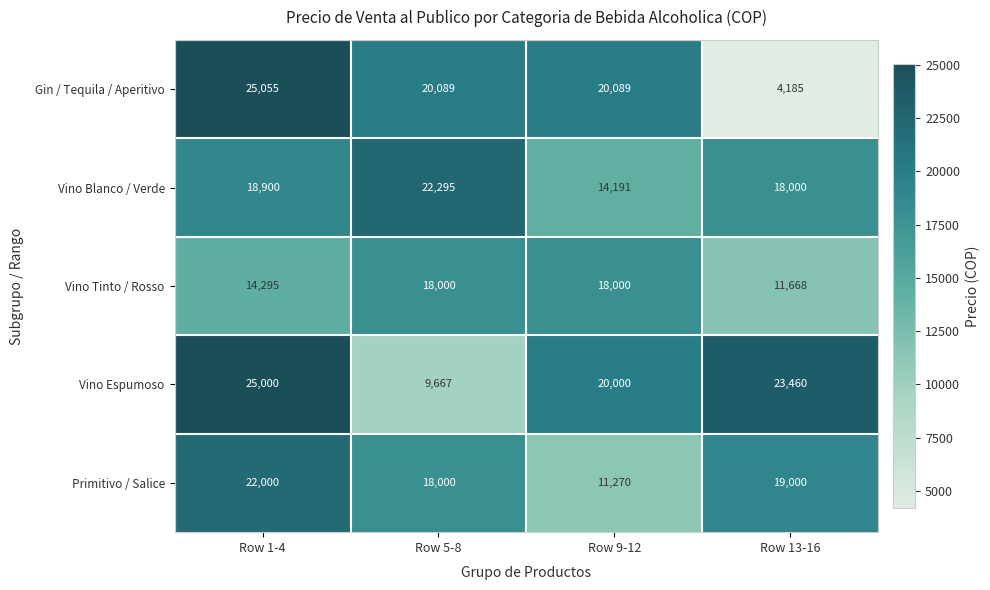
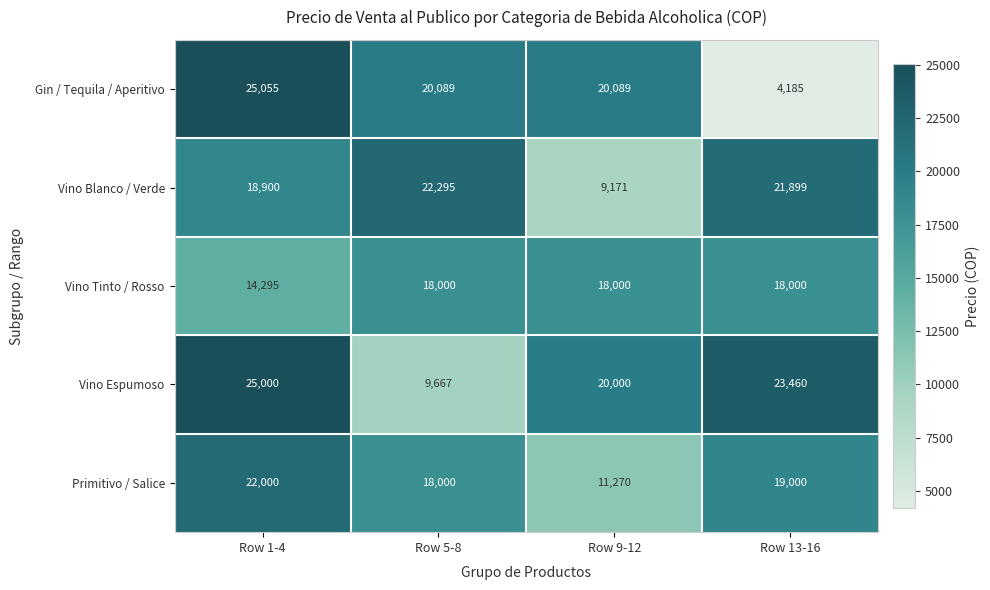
  {
    "Gin / Tequila / Aperitivo": {
      "Row 1-4": "25,055",
      "Row 5-8": "20,089",
      "Row 9-12": "20,089",
      "Row 13-16": "4,185"
    },
    "Vino Blanco / Verde": {
      "Row 1-4": "18,900",
      "Row 5-8": "22,295",
-     "Row 9-12": "14,191",
-     "Row 13-16": "18,000"
+     "Row 9-12": "9,171",
+     "Row 13-16": "21,899"
    },
    "Vino Tinto / Rosso": {
      "Row 1-4": "14,295",
      "Row 5-8": "18,000",
      "Row 9-12": "18,000",
-     "Row 13-16": "11,668"
+     "Row 13-16": "18,000"
    },
    "Vino Espumoso": {
      "Row 1-4": "25,000",
      "Row 5-8": "9,667",
      "Row 9-12": "20,000",
      "Row 13-16": "23,460"
    },
    "Primitivo / Salice": {
      "Row 1-4": "22,000",
      "Row 5-8": "18,000",
      "Row 9-12": "11,270",
      "Row 13-16": "19,000"
    }
  }
